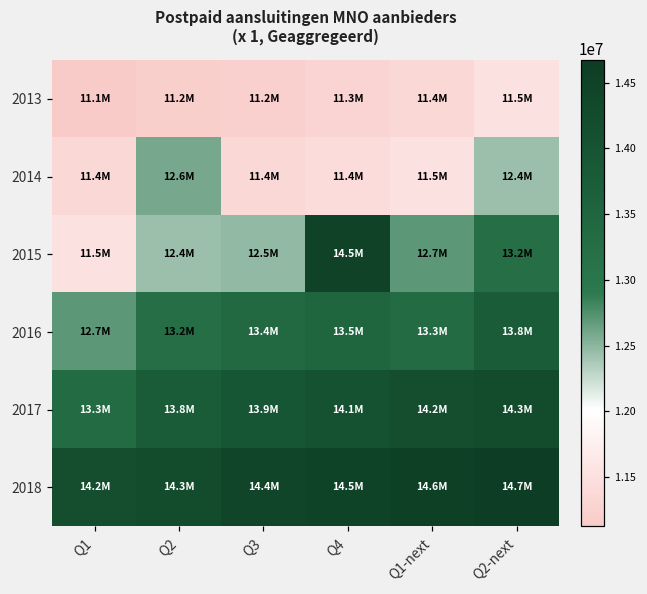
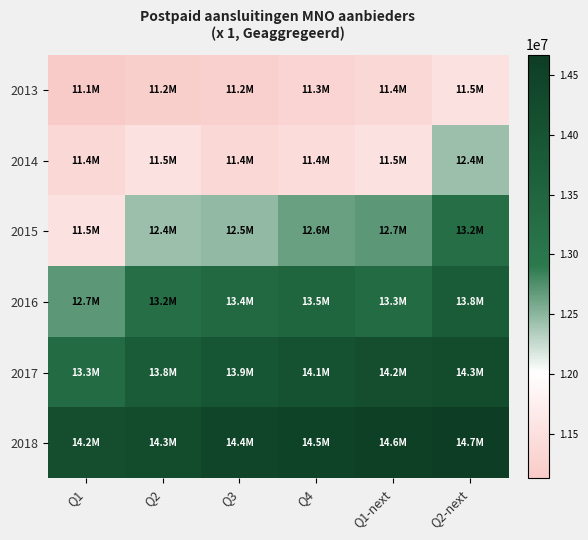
  {
    "2013": {
      "Q1": "11.1M",
      "Q2": "11.2M",
      "Q3": "11.2M",
      "Q4": "11.3M",
      "Q1-next": "11.4M",
      "Q2-next": "11.5M"
    },
    "2014": {
      "Q1": "11.4M",
-     "Q2": "12.6M",
+     "Q2": "11.5M",
      "Q3": "11.4M",
      "Q4": "11.4M",
      "Q1-next": "11.5M",
      "Q2-next": "12.4M"
    },
    "2015": {
      "Q1": "11.5M",
      "Q2": "12.4M",
      "Q3": "12.5M",
-     "Q4": "14.5M",
+     "Q4": "12.6M",
      "Q1-next": "12.7M",
      "Q2-next": "13.2M"
    },
    "2016": {
      "Q1": "12.7M",
      "Q2": "13.2M",
      "Q3": "13.4M",
      "Q4": "13.5M",
      "Q1-next": "13.3M",
      "Q2-next": "13.8M"
    },
    "2017": {
      "Q1": "13.3M",
      "Q2": "13.8M",
      "Q3": "13.9M",
      "Q4": "14.1M",
      "Q1-next": "14.2M",
      "Q2-next": "14.3M"
    },
    "2018": {
      "Q1": "14.2M",
      "Q2": "14.3M",
      "Q3": "14.4M",
      "Q4": "14.5M",
      "Q1-next": "14.6M",
      "Q2-next": "14.7M"
    }
  }
